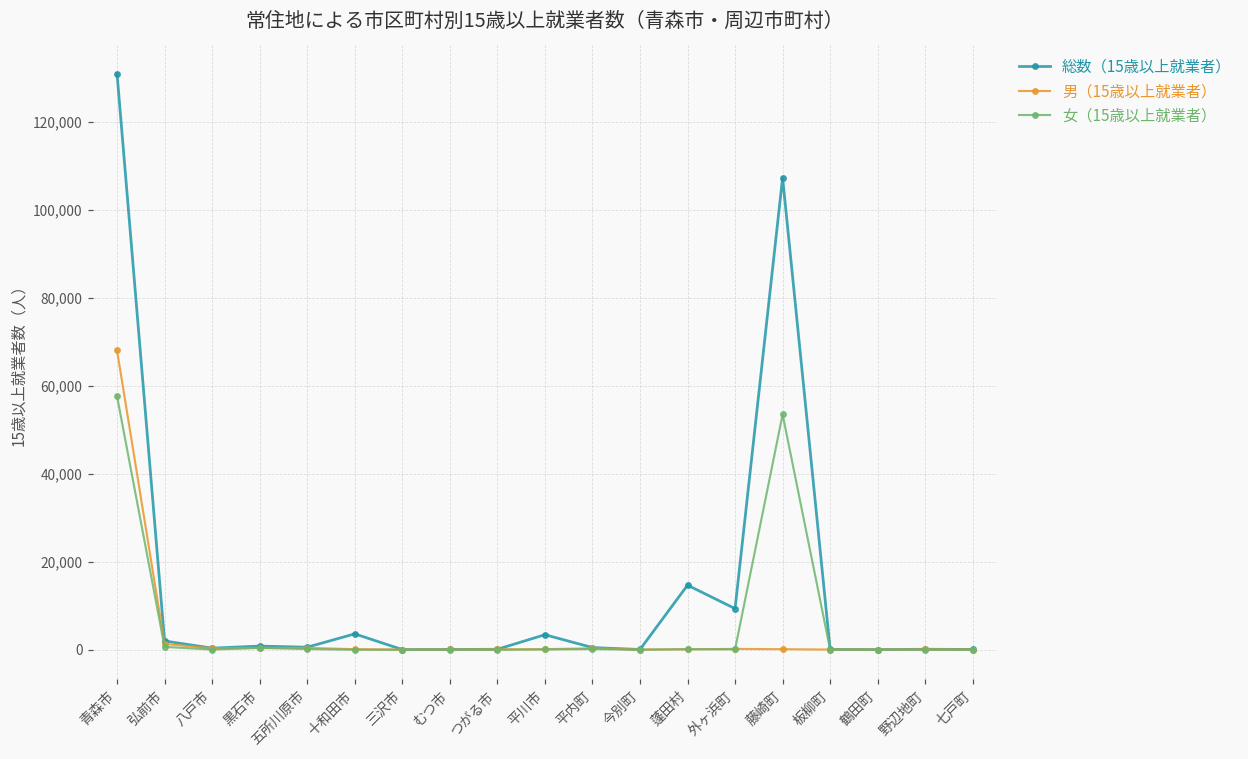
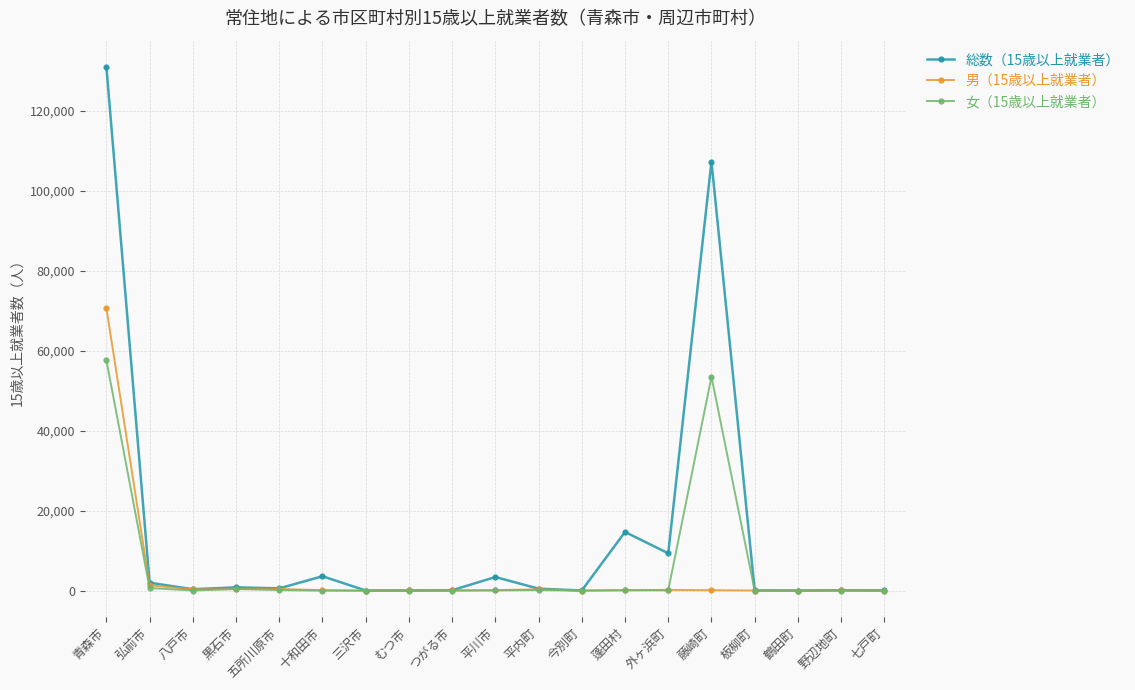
  {
    "総数（15歳以上就業者）": {
      "青森市": "131,000",
      "弘前市": "2,000",
      "十和田市": "4,000",
      "平川市": "3,000",
      "蓬田村": "15,000",
      "外ヶ浜町": "9,000",
      "藤崎町": "107,000"
    },
    "男（15歳以上就業者）": {
-     "青森市": "68,000",
+     "青森市": "71,000",
      "弘前市": "1,000",
      "藤崎町": "0"
    },
    "女（15歳以上就業者）": {
      "青森市": "58,000",
      "弘前市": "1,000",
      "藤崎町": "53,000"
    }
  }
